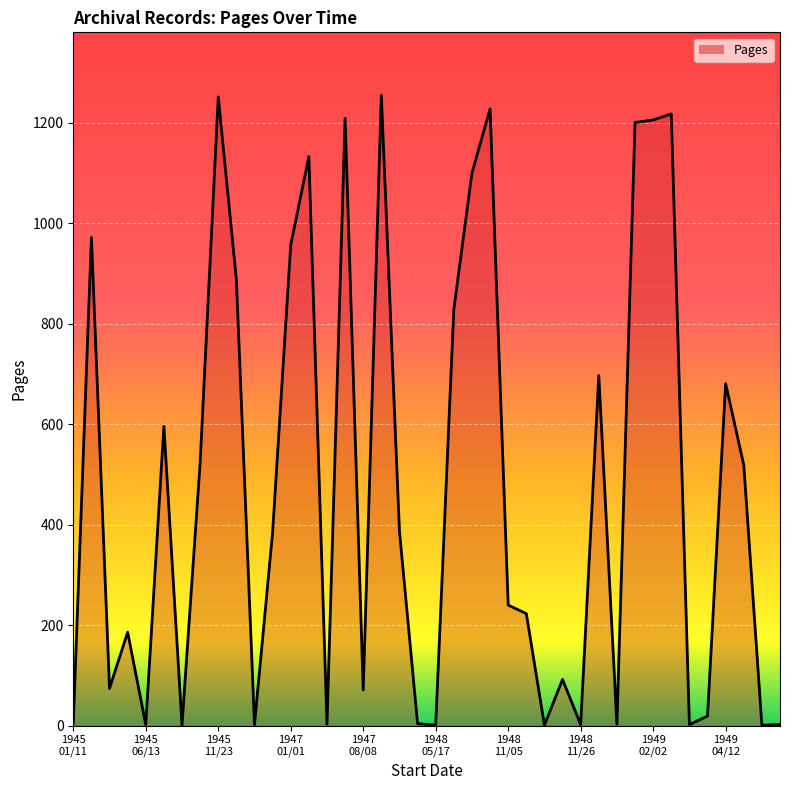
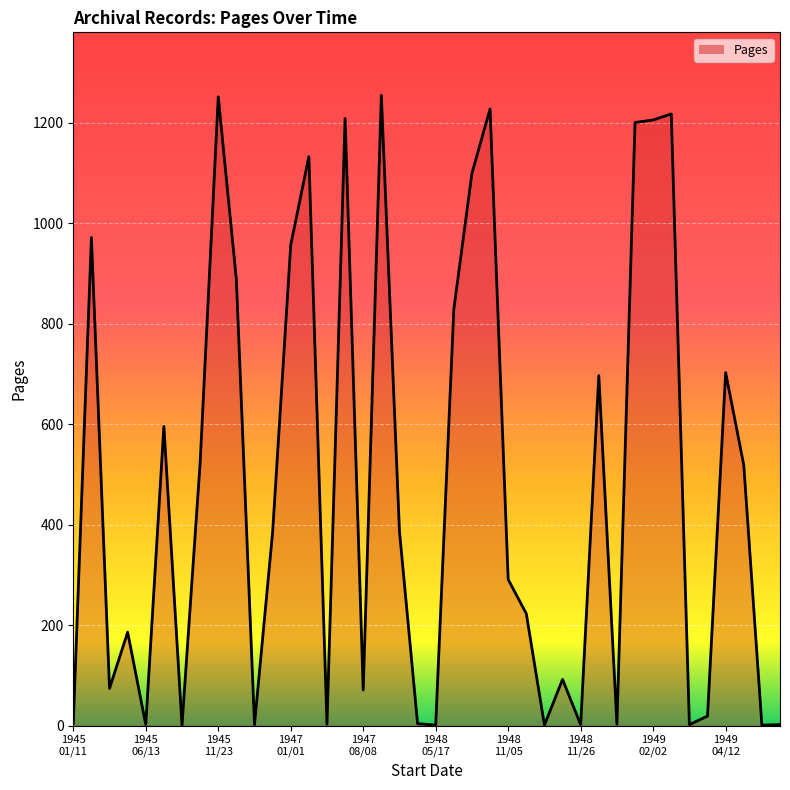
  {
    "1945 01/11": 10,
    "1945 06/13": 0,
    "1945 11/23": 1250,
    "1947 01/01": 960,
    "1947 08/08": 70,
    "1948 05/17": 0,
-   "1948 11/05": 240,
+   "1948 11/05": 290,
    "1948 11/26": 0,
    "1949 02/02": 1210,
-   "1949 04/12": 680
+   "1949 04/12": 700
  }
